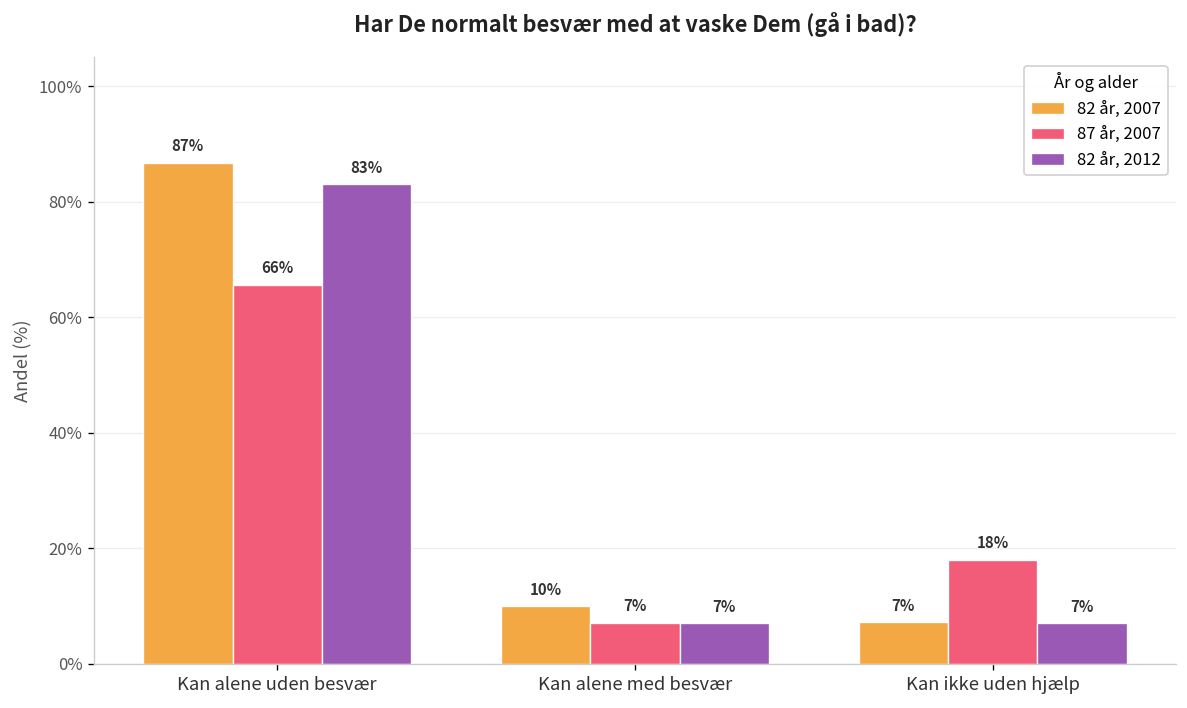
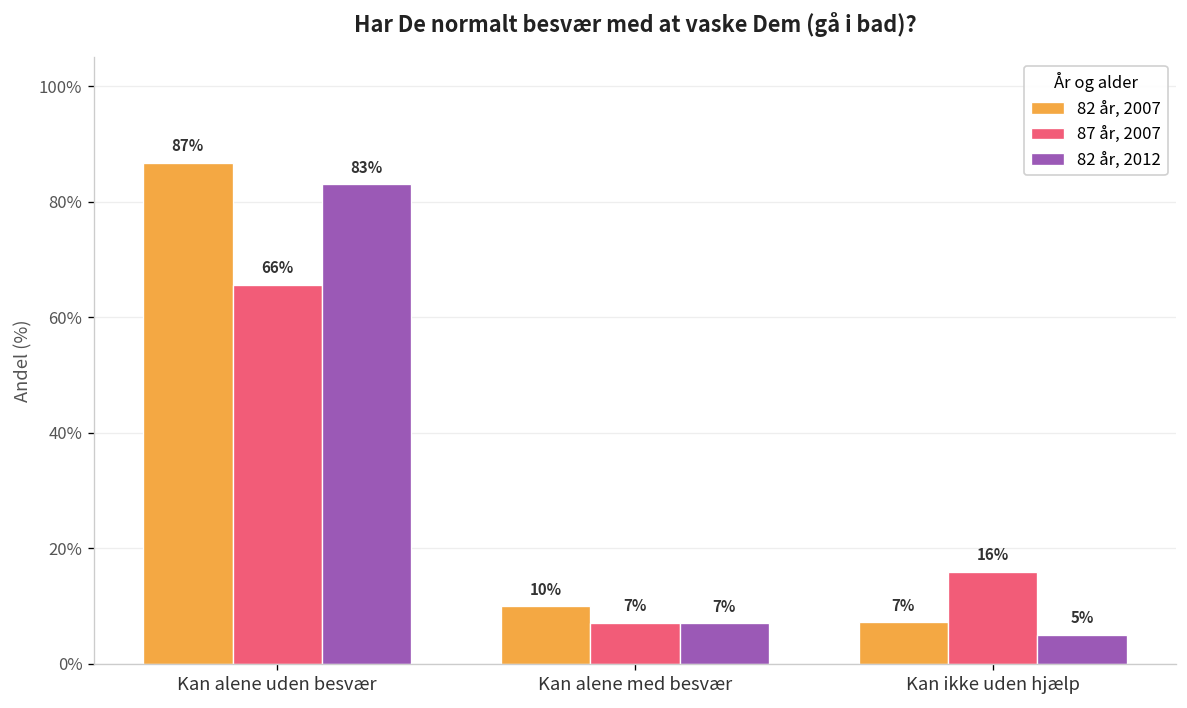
  {
    "82 år, 2007": {
      "Kan alene uden besvær": "87%",
      "Kan alene med besvær": "10%",
      "Kan ikke uden hjælp": "7%"
    },
    "87 år, 2007": {
      "Kan alene uden besvær": "66%",
      "Kan alene med besvær": "7%",
-     "Kan ikke uden hjælp": "18%"
+     "Kan ikke uden hjælp": "16%"
    },
    "82 år, 2012": {
      "Kan alene uden besvær": "83%",
      "Kan alene med besvær": "7%",
-     "Kan ikke uden hjælp": "7%"
+     "Kan ikke uden hjælp": "5%"
    }
  }
